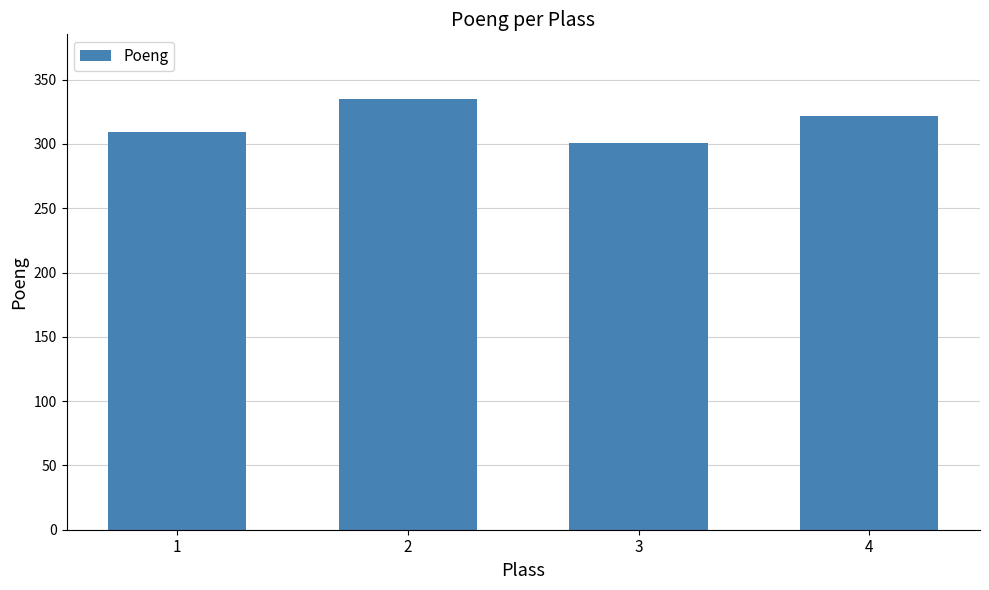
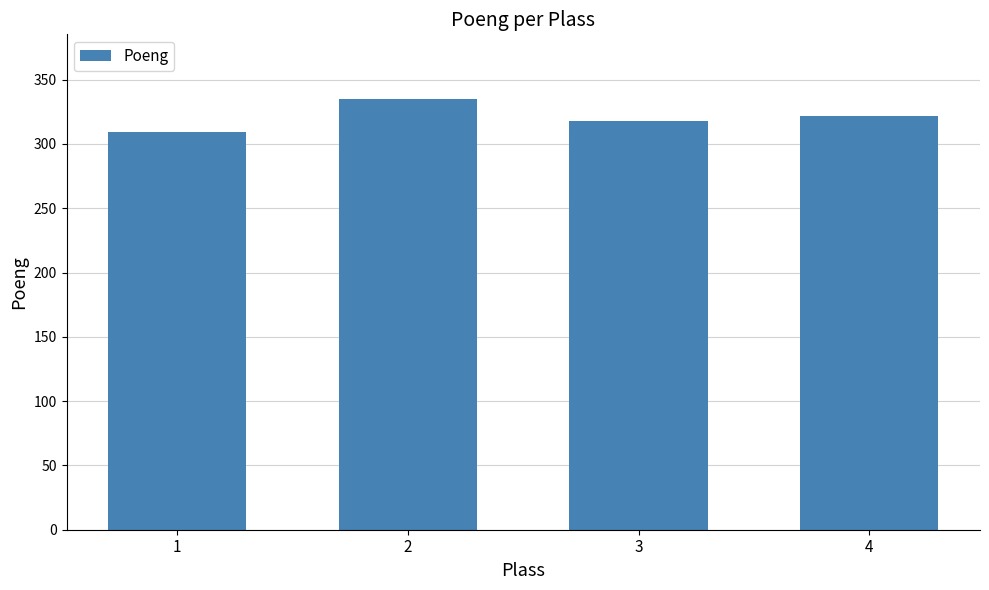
  {
    "1": 309,
    "2": 335,
-   "3": 301,
+   "3": 318,
    "4": 322
  }
